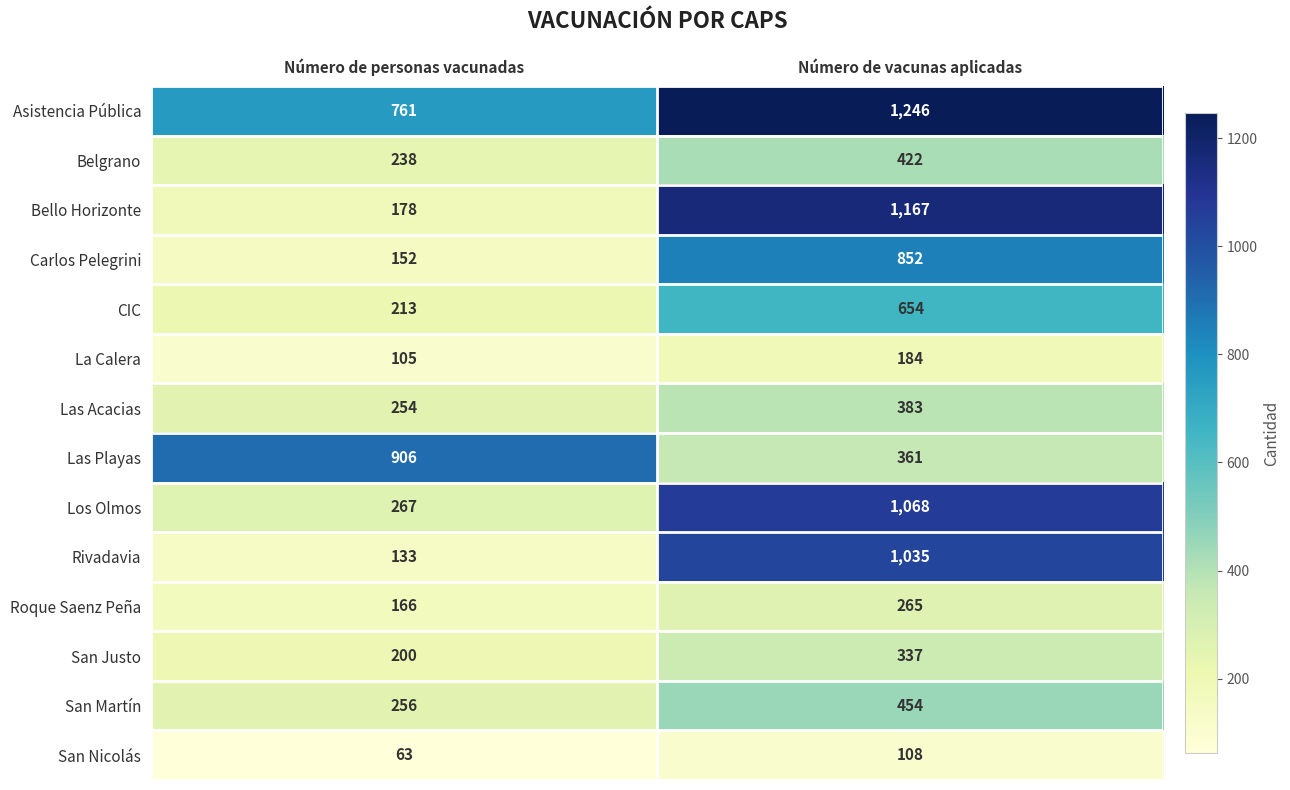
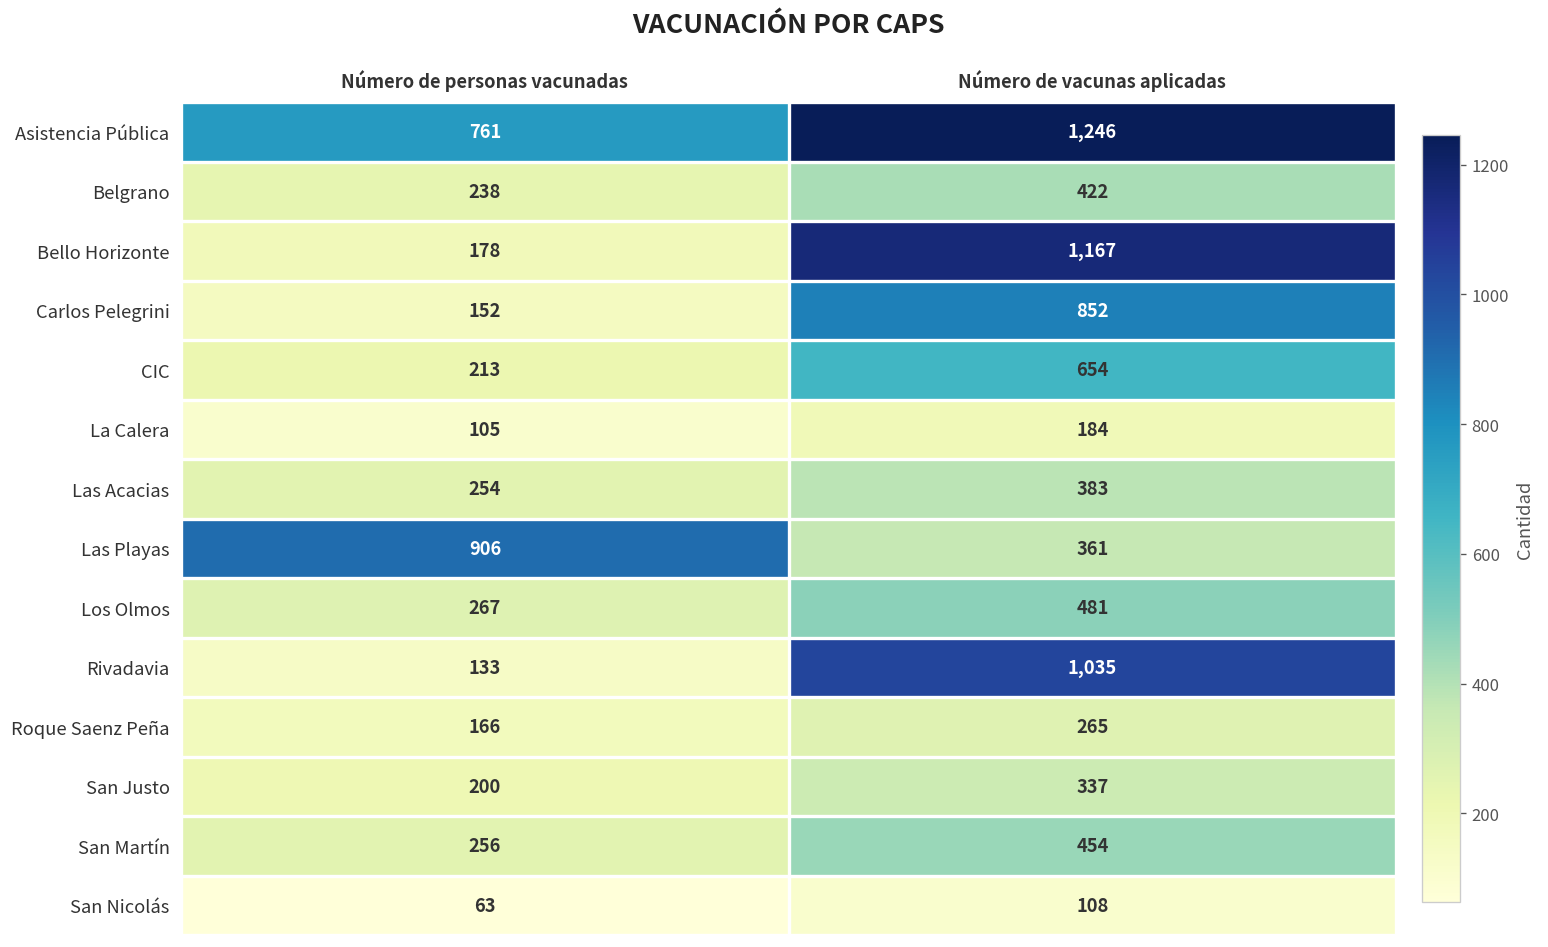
  {
    "Asistencia Pública": {
      "Número de personas vacunadas": "761",
      "Número de vacunas aplicadas": "1,246"
    },
    "Belgrano": {
      "Número de personas vacunadas": "238",
      "Número de vacunas aplicadas": "422"
    },
    "Bello Horizonte": {
      "Número de personas vacunadas": "178",
      "Número de vacunas aplicadas": "1,167"
    },
    "Carlos Pelegrini": {
      "Número de personas vacunadas": "152",
      "Número de vacunas aplicadas": "852"
    },
    "CIC": {
      "Número de personas vacunadas": "213",
      "Número de vacunas aplicadas": "654"
    },
    "La Calera": {
      "Número de personas vacunadas": "105",
      "Número de vacunas aplicadas": "184"
    },
    "Las Acacias": {
      "Número de personas vacunadas": "254",
      "Número de vacunas aplicadas": "383"
    },
    "Las Playas": {
      "Número de personas vacunadas": "906",
      "Número de vacunas aplicadas": "361"
    },
    "Los Olmos": {
      "Número de personas vacunadas": "267",
-     "Número de vacunas aplicadas": "1,068"
+     "Número de vacunas aplicadas": "481"
    },
    "Rivadavia": {
      "Número de personas vacunadas": "133",
      "Número de vacunas aplicadas": "1,035"
    },
    "Roque Saenz Peña": {
      "Número de personas vacunadas": "166",
      "Número de vacunas aplicadas": "265"
    },
    "San Justo": {
      "Número de personas vacunadas": "200",
      "Número de vacunas aplicadas": "337"
    },
    "San Martín": {
      "Número de personas vacunadas": "256",
      "Número de vacunas aplicadas": "454"
    },
    "San Nicolás": {
      "Número de personas vacunadas": "63",
      "Número de vacunas aplicadas": "108"
    }
  }
